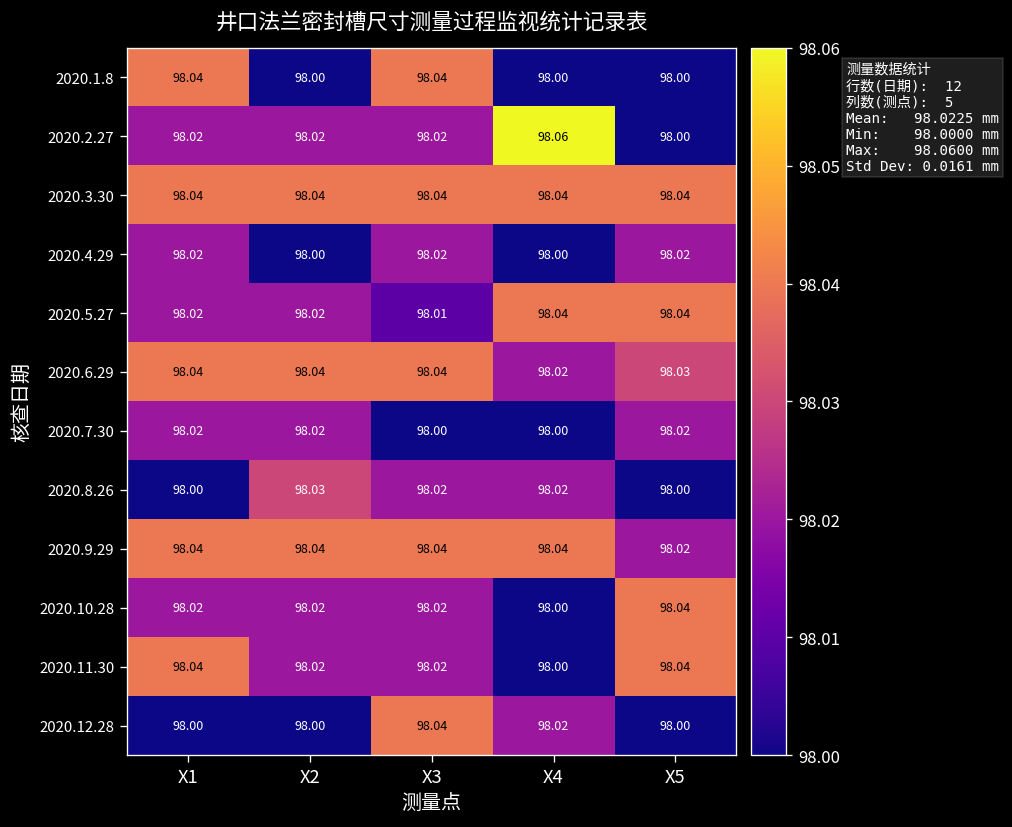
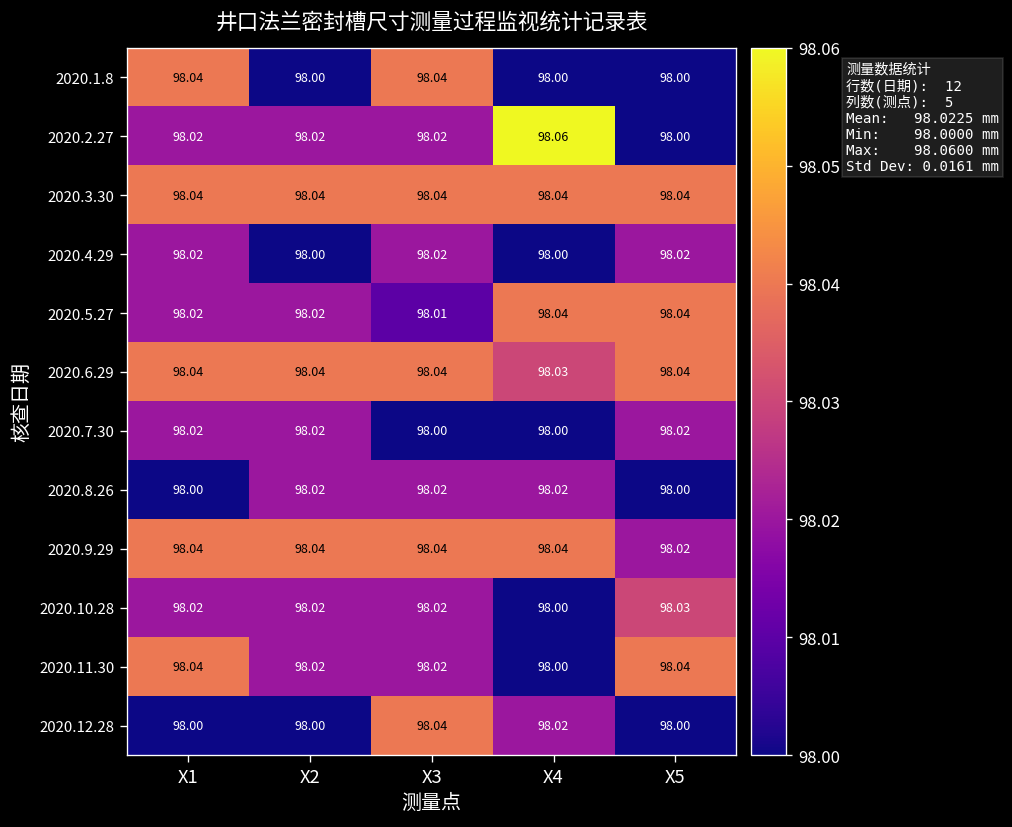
  {
    "2020.1.8": {
      "X1": 98.04,
      "X2": 98.00,
      "X3": 98.04,
      "X4": 98.00,
      "X5": 98.00
    },
    "2020.2.27": {
      "X1": 98.02,
      "X2": 98.02,
      "X3": 98.02,
      "X4": 98.06,
      "X5": 98.00
    },
    "2020.3.30": {
      "X1": 98.04,
      "X2": 98.04,
      "X3": 98.04,
      "X4": 98.04,
      "X5": 98.04
    },
    "2020.4.29": {
      "X1": 98.02,
      "X2": 98.00,
      "X3": 98.02,
      "X4": 98.00,
      "X5": 98.02
    },
    "2020.5.27": {
      "X1": 98.02,
      "X2": 98.02,
      "X3": 98.01,
      "X4": 98.04,
      "X5": 98.04
    },
    "2020.6.29": {
      "X1": 98.04,
      "X2": 98.04,
      "X3": 98.04,
-     "X4": 98.02,
-     "X5": 98.03
+     "X4": 98.03,
+     "X5": 98.04
    },
    "2020.7.30": {
      "X1": 98.02,
      "X2": 98.02,
      "X3": 98.00,
      "X4": 98.00,
      "X5": 98.02
    },
    "2020.8.26": {
      "X1": 98.00,
-     "X2": 98.03,
+     "X2": 98.02,
      "X3": 98.02,
      "X4": 98.02,
      "X5": 98.00
    },
    "2020.9.29": {
      "X1": 98.04,
      "X2": 98.04,
      "X3": 98.04,
      "X4": 98.04,
      "X5": 98.02
    },
    "2020.10.28": {
      "X1": 98.02,
      "X2": 98.02,
      "X3": 98.02,
      "X4": 98.00,
-     "X5": 98.04
+     "X5": 98.03
    },
    "2020.11.30": {
      "X1": 98.04,
      "X2": 98.02,
      "X3": 98.02,
      "X4": 98.00,
      "X5": 98.04
    },
    "2020.12.28": {
      "X1": 98.00,
      "X2": 98.00,
      "X3": 98.04,
      "X4": 98.02,
      "X5": 98.00
    }
  }
